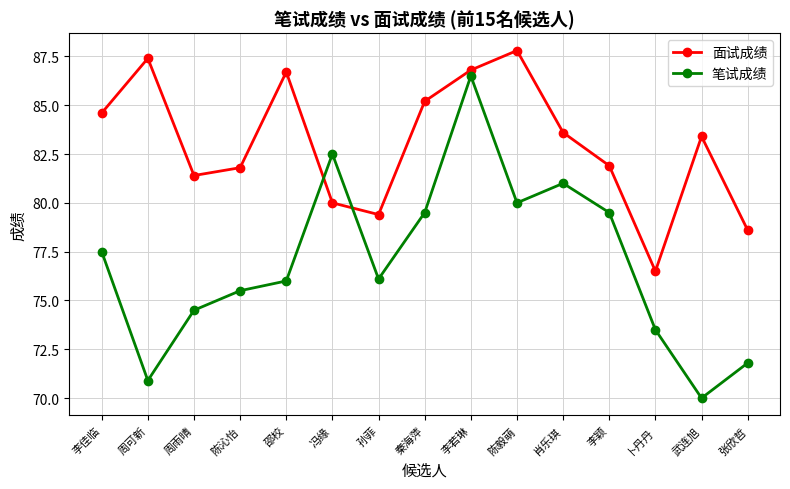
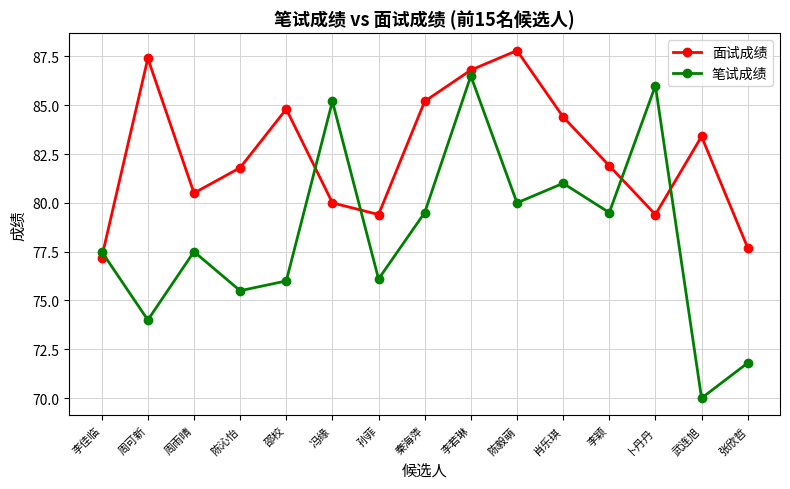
  {
    "面试成绩": {
-     "李佳临": 84.6,
+     "李佳临": 77.2,
      "周可新": 87.4,
-     "周雨晴": 81.4,
+     "周雨晴": 80.5,
      "陈沁怡": 81.8,
-     "邵校": 86.7,
+     "邵校": 84.8,
      "冯缘": 80.0,
      "孙菲": 79.4,
      "秦海萍": 85.2,
      "李若琳": 86.8,
      "陈毅萌": 87.8,
-     "肖乐琪": 83.6,
+     "肖乐琪": 84.4,
      "李颖": 81.9,
-     "卜丹丹": 76.5,
+     "卜丹丹": 79.4,
      "武连旭": 83.4,
-     "张欣哲": 78.6
+     "张欣哲": 77.7
    },
    "笔试成绩": {
      "李佳临": 77.5,
-     "周可新": 70.9,
-     "周雨晴": 74.5,
+     "周可新": 74.0,
+     "周雨晴": 77.5,
      "陈沁怡": 75.5,
      "邵校": 76.0,
-     "冯缘": 82.5,
+     "冯缘": 85.2,
      "孙菲": 76.1,
      "秦海萍": 79.5,
      "李若琳": 86.5,
      "陈毅萌": 80.0,
      "肖乐琪": 81.0,
      "李颖": 79.5,
-     "卜丹丹": 73.5,
+     "卜丹丹": 86.0,
      "武连旭": 70.0,
      "张欣哲": 71.8
    }
  }
